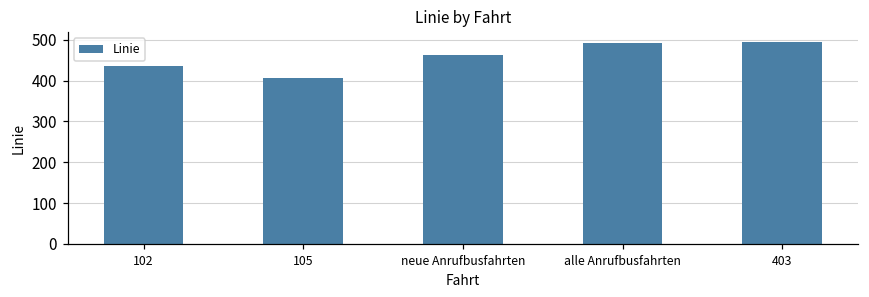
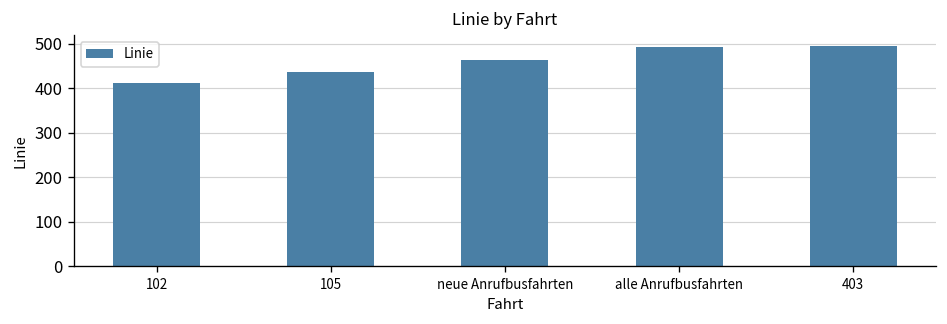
  {
-   "102": 440,
-   "105": 410,
+   "102": 410,
+   "105": 440,
    "neue Anrufbusfahrten": 460,
    "alle Anrufbusfahrten": 490,
    "403": 490
  }
